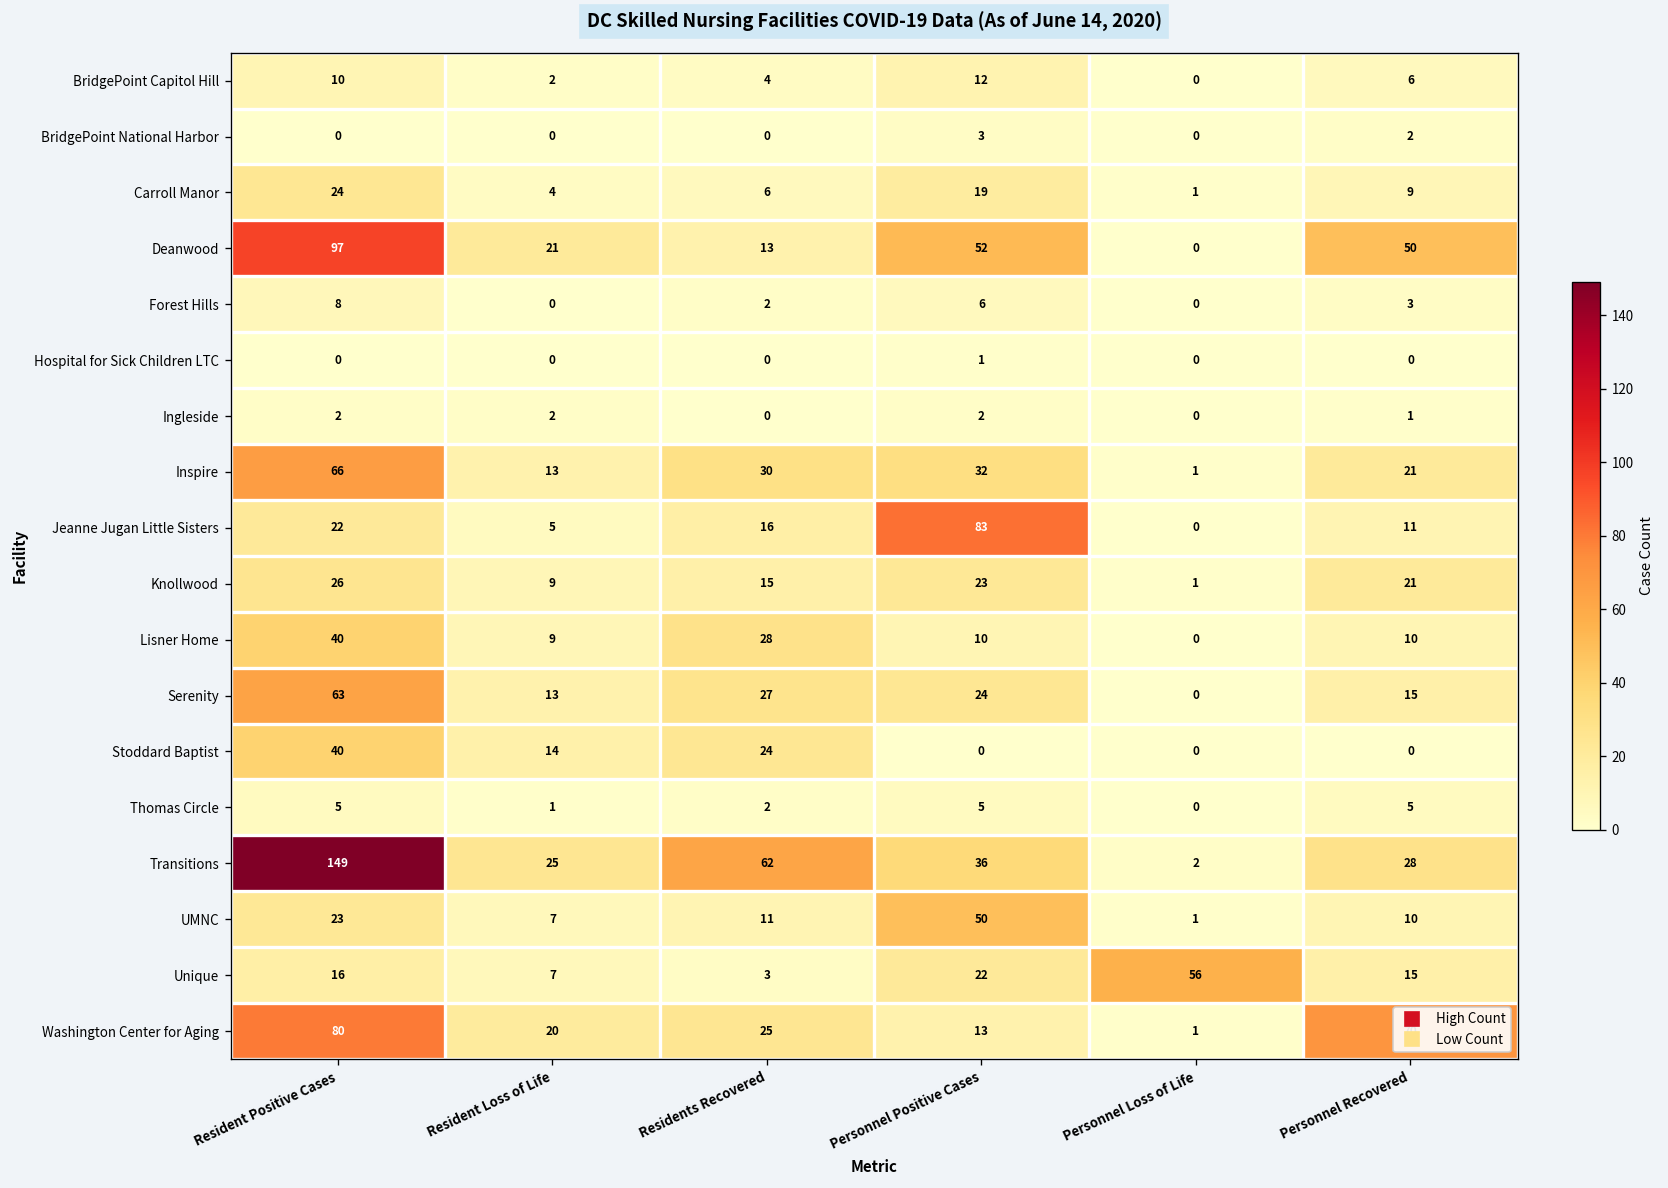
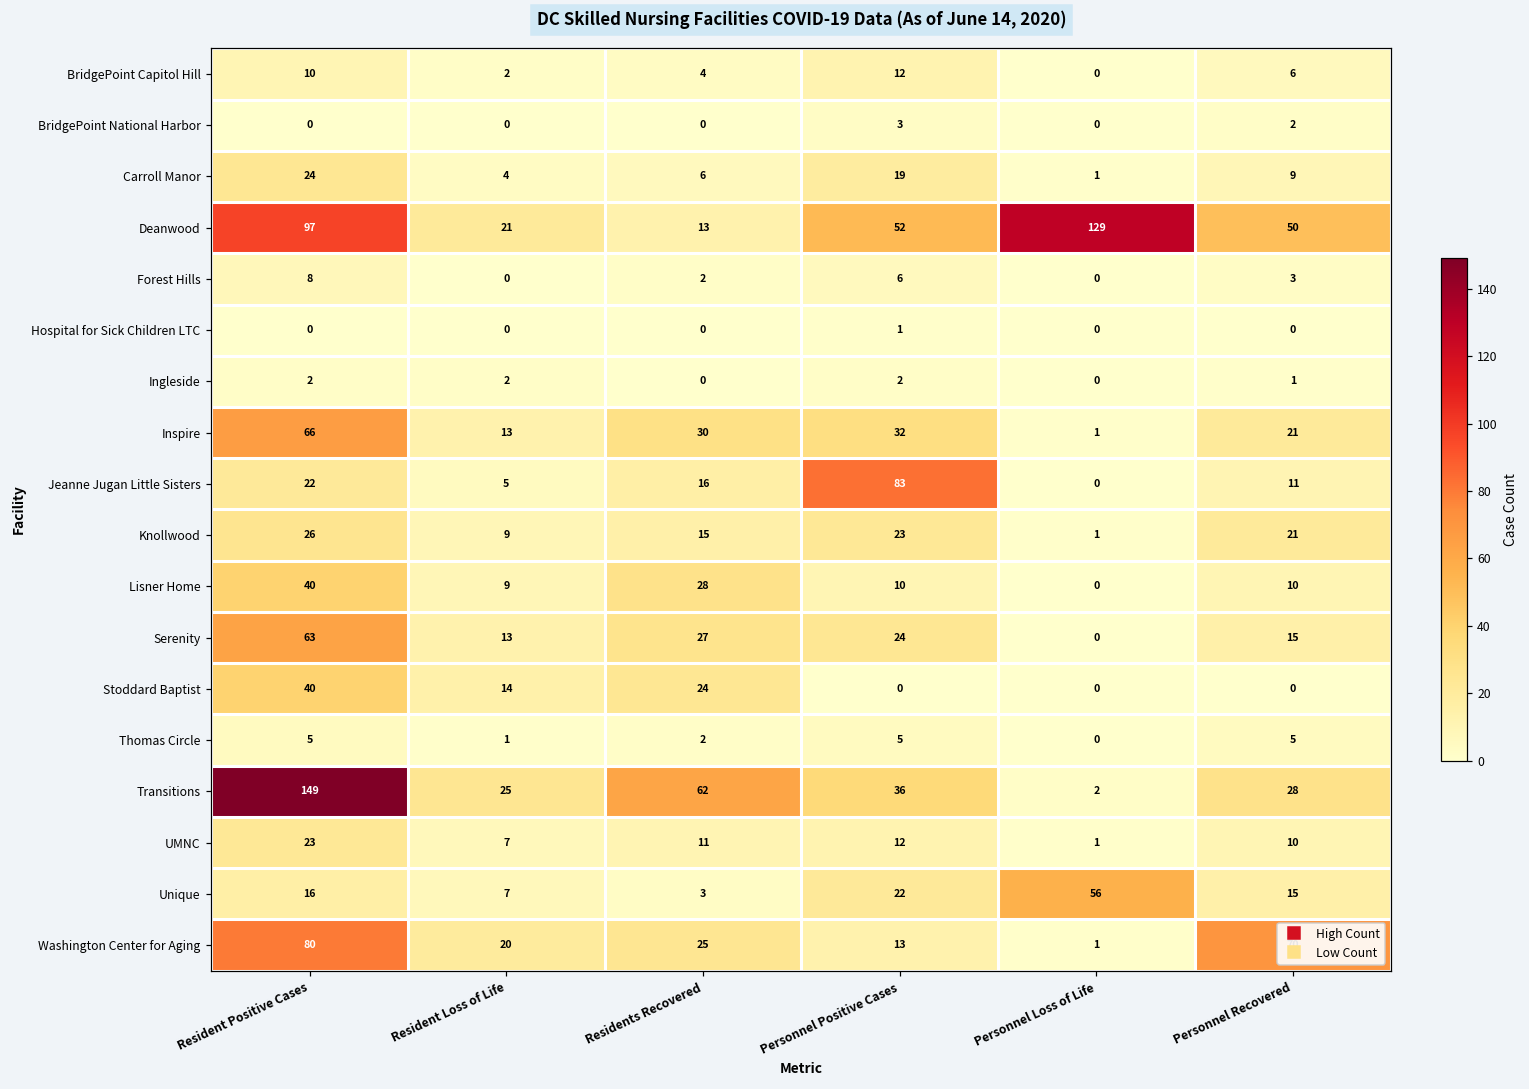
  {
    "BridgePoint Capitol Hill": {
      "Resident Positive Cases": 10,
      "Resident Loss of Life": 2,
      "Residents Recovered": 4,
      "Personnel Positive Cases": 12,
      "Personnel Loss of Life": 0,
      "Personnel Recovered": 6
    },
    "BridgePoint National Harbor": {
      "Resident Positive Cases": 0,
      "Resident Loss of Life": 0,
      "Residents Recovered": 0,
      "Personnel Positive Cases": 3,
      "Personnel Loss of Life": 0,
      "Personnel Recovered": 2
    },
    "Carroll Manor": {
      "Resident Positive Cases": 24,
      "Resident Loss of Life": 4,
      "Residents Recovered": 6,
      "Personnel Positive Cases": 19,
      "Personnel Loss of Life": 1,
      "Personnel Recovered": 9
    },
    "Deanwood": {
      "Resident Positive Cases": 97,
      "Resident Loss of Life": 21,
      "Residents Recovered": 13,
      "Personnel Positive Cases": 52,
-     "Personnel Loss of Life": 0,
+     "Personnel Loss of Life": 129,
      "Personnel Recovered": 50
    },
    "Forest Hills": {
      "Resident Positive Cases": 8,
      "Resident Loss of Life": 0,
      "Residents Recovered": 2,
      "Personnel Positive Cases": 6,
      "Personnel Loss of Life": 0,
      "Personnel Recovered": 3
    },
    "Hospital for Sick Children LTC": {
      "Resident Positive Cases": 0,
      "Resident Loss of Life": 0,
      "Residents Recovered": 0,
      "Personnel Positive Cases": 1,
      "Personnel Loss of Life": 0,
      "Personnel Recovered": 0
    },
    "Ingleside": {
      "Resident Positive Cases": 2,
      "Resident Loss of Life": 2,
      "Residents Recovered": 0,
      "Personnel Positive Cases": 2,
      "Personnel Loss of Life": 0,
      "Personnel Recovered": 1
    },
    "Inspire": {
      "Resident Positive Cases": 66,
      "Resident Loss of Life": 13,
      "Residents Recovered": 30,
      "Personnel Positive Cases": 32,
      "Personnel Loss of Life": 1,
      "Personnel Recovered": 21
    },
    "Jeanne Jugan Little Sisters": {
      "Resident Positive Cases": 22,
      "Resident Loss of Life": 5,
      "Residents Recovered": 16,
      "Personnel Positive Cases": 83,
      "Personnel Loss of Life": 0,
      "Personnel Recovered": 11
    },
    "Knollwood": {
      "Resident Positive Cases": 26,
      "Resident Loss of Life": 9,
      "Residents Recovered": 15,
      "Personnel Positive Cases": 23,
      "Personnel Loss of Life": 1,
      "Personnel Recovered": 21
    },
    "Lisner Home": {
      "Resident Positive Cases": 40,
      "Resident Loss of Life": 9,
      "Residents Recovered": 28,
      "Personnel Positive Cases": 10,
      "Personnel Loss of Life": 0,
      "Personnel Recovered": 10
    },
    "Serenity": {
      "Resident Positive Cases": 63,
      "Resident Loss of Life": 13,
      "Residents Recovered": 27,
      "Personnel Positive Cases": 24,
      "Personnel Loss of Life": 0,
      "Personnel Recovered": 15
    },
    "Stoddard Baptist": {
      "Resident Positive Cases": 40,
      "Resident Loss of Life": 14,
      "Residents Recovered": 24,
      "Personnel Positive Cases": 0,
      "Personnel Loss of Life": 0,
      "Personnel Recovered": 0
    },
    "Thomas Circle": {
      "Resident Positive Cases": 5,
      "Resident Loss of Life": 1,
      "Residents Recovered": 2,
      "Personnel Positive Cases": 5,
      "Personnel Loss of Life": 0,
      "Personnel Recovered": 5
    },
    "Transitions": {
      "Resident Positive Cases": 149,
      "Resident Loss of Life": 25,
      "Residents Recovered": 62,
      "Personnel Positive Cases": 36,
      "Personnel Loss of Life": 2,
      "Personnel Recovered": 28
    },
    "UMNC": {
      "Resident Positive Cases": 23,
      "Resident Loss of Life": 7,
      "Residents Recovered": 11,
-     "Personnel Positive Cases": 50,
+     "Personnel Positive Cases": 12,
      "Personnel Loss of Life": 1,
      "Personnel Recovered": 10
    },
    "Unique": {
      "Resident Positive Cases": 16,
      "Resident Loss of Life": 7,
      "Residents Recovered": 3,
      "Personnel Positive Cases": 22,
      "Personnel Loss of Life": 56,
      "Personnel Recovered": 15
    },
    "Washington Center for Aging": {
      "Resident Positive Cases": 80,
      "Resident Loss of Life": 20,
      "Residents Recovered": 25,
      "Personnel Positive Cases": 13,
      "Personnel Loss of Life": 1
    }
  }
